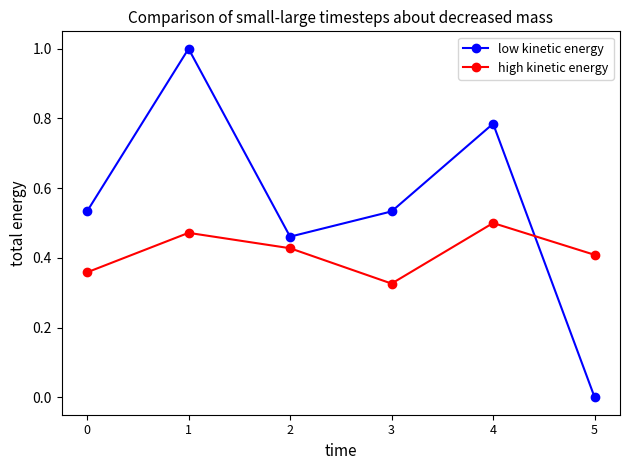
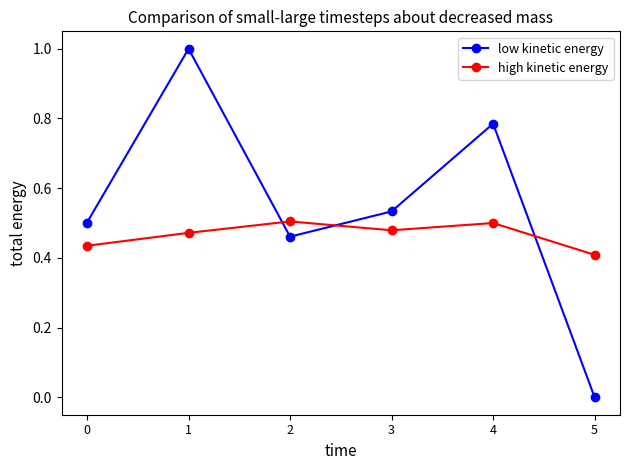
  {
    "low kinetic energy": {
-     "0": 0.53,
+     "0": 0.50,
      "1": 1.00,
      "2": 0.46,
      "3": 0.53,
      "4": 0.79,
      "5": 0.00
    },
    "high kinetic energy": {
-     "0": 0.36,
+     "0": 0.43,
      "1": 0.47,
-     "2": 0.43,
-     "3": 0.33,
+     "2": 0.50,
+     "3": 0.48,
      "4": 0.50,
      "5": 0.41
    }
  }
